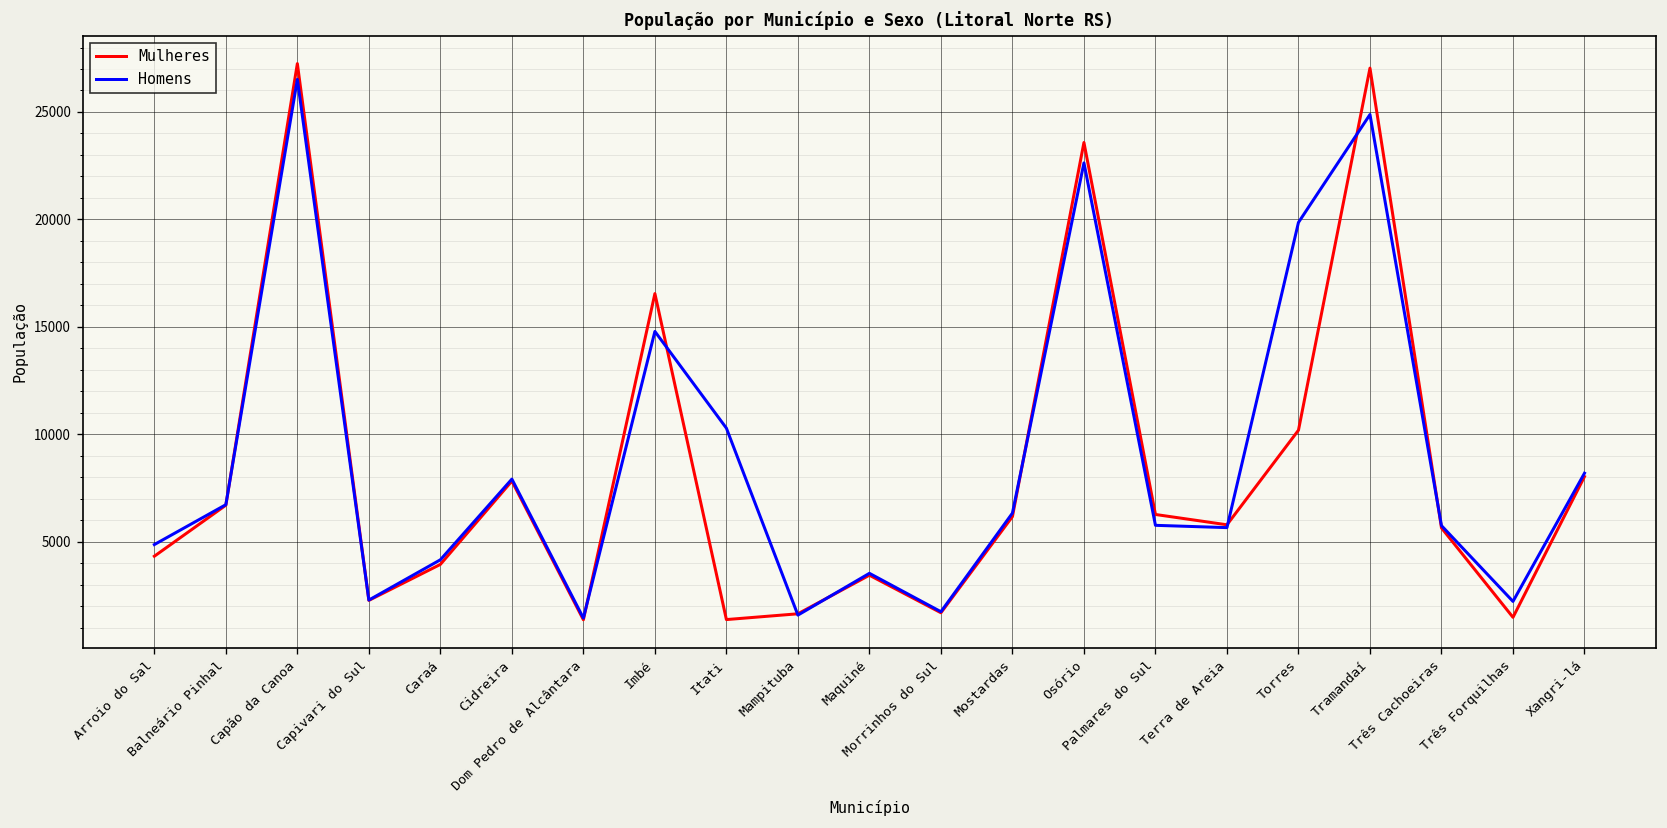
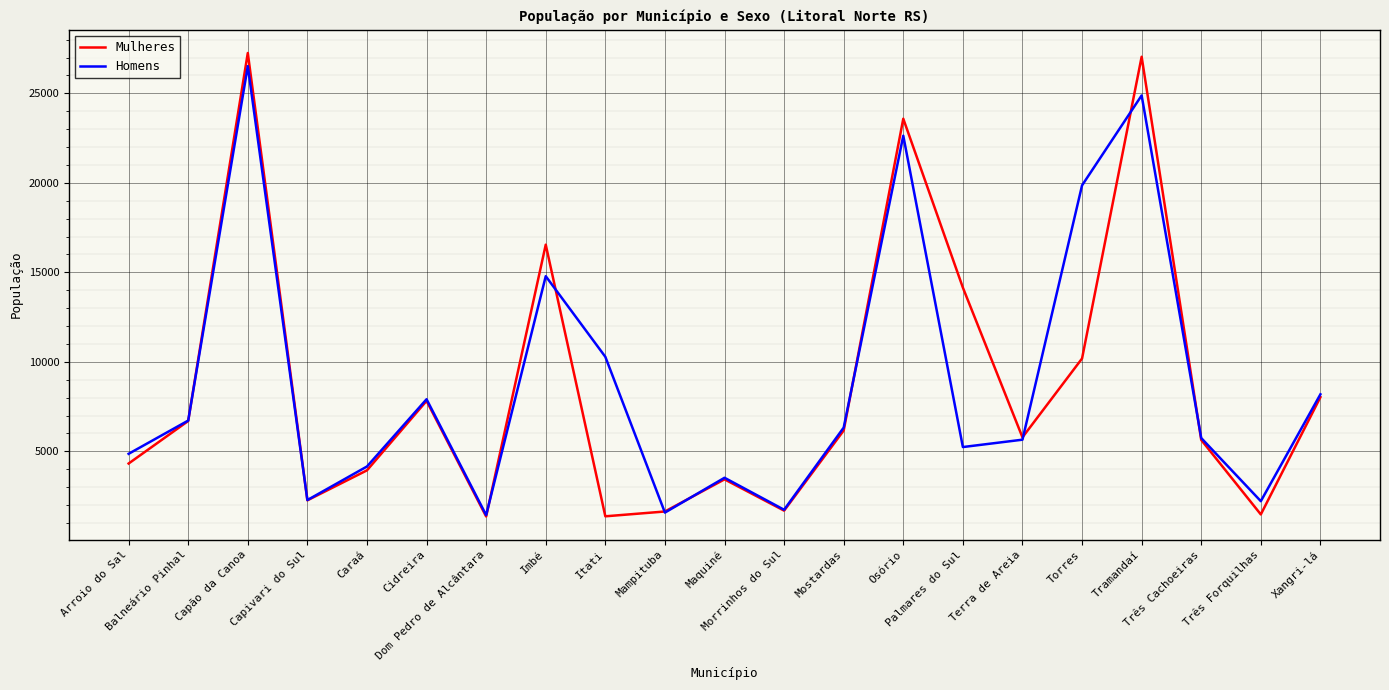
  {
    "Mulheres": {
      "Arroio do Sal": 4300,
      "Capão da Canoa": 27300,
      "Caraá": 3900,
      "Imbé": 16500,
      "Itati": 1400,
      "Mostardas": 6200,
      "Osório": 23600,
-     "Palmares do Sul": 6300,
+     "Palmares do Sul": 14100,
      "Torres": 10200,
      "Tramandaí": 27000,
      "Três Forquilhas": 1500,
      "Xangri-lá": 8000
    },
    "Homens": {
      "Arroio do Sal": 4900,
      "Capão da Canoa": 26500,
      "Caraá": 4200,
      "Imbé": 14800,
      "Itati": 10300,
      "Mostardas": 6300,
      "Osório": 22600,
-     "Palmares do Sul": 5800,
+     "Palmares do Sul": 5200,
      "Torres": 19900,
      "Tramandaí": 24900,
      "Três Forquilhas": 2200,
      "Xangri-lá": 8200
    }
  }
